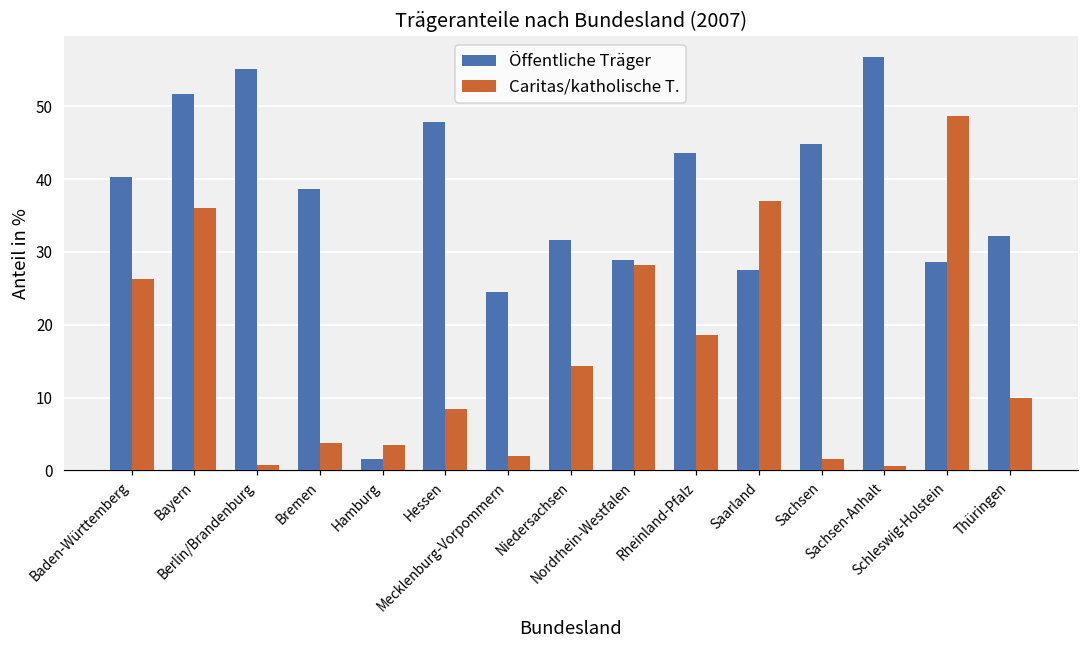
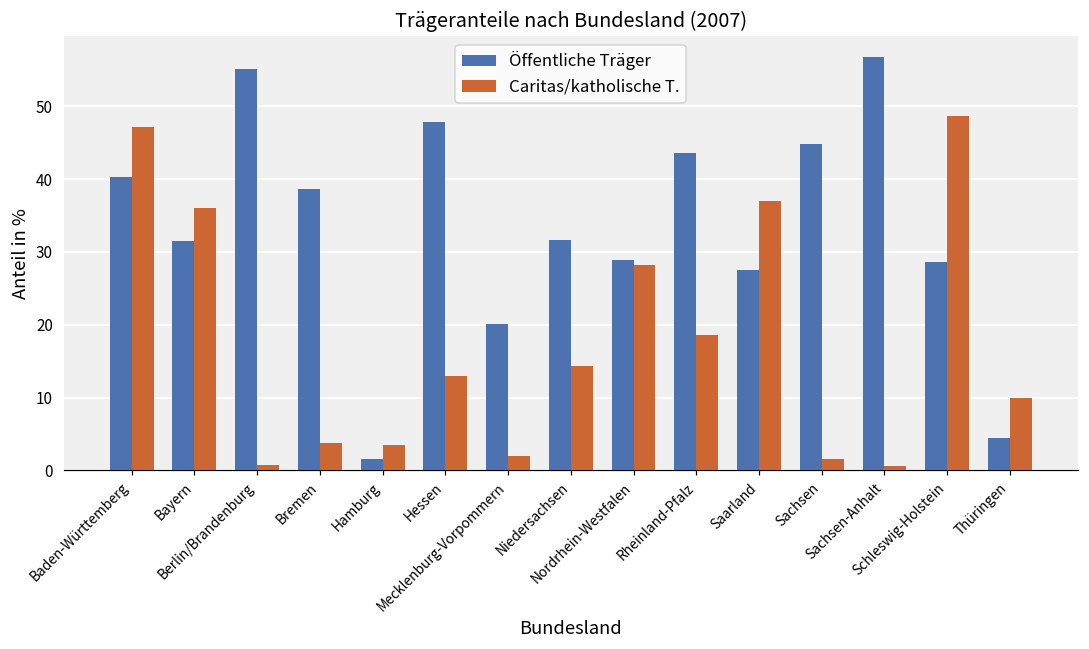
  {
    "Öffentliche Träger": {
      "Baden-Württemberg": 40,
-     "Bayern": 52,
+     "Bayern": 32,
      "Berlin/Brandenburg": 55,
      "Bremen": 39,
      "Hamburg": 2,
      "Hessen": 48,
-     "Mecklenburg-Vorpommern": 25,
+     "Mecklenburg-Vorpommern": 20,
      "Niedersachsen": 32,
      "Nordrhein-Westfalen": 29,
      "Rheinland-Pfalz": 44,
      "Saarland": 27,
      "Sachsen": 45,
      "Sachsen-Anhalt": 57,
      "Schleswig-Holstein": 29,
-     "Thüringen": 32
+     "Thüringen": 4
    },
    "Caritas/katholische T.": {
-     "Baden-Württemberg": 26,
+     "Baden-Württemberg": 47,
      "Bayern": 36,
      "Berlin/Brandenburg": 1,
      "Bremen": 4,
      "Hamburg": 3,
-     "Hessen": 8,
+     "Hessen": 13,
      "Mecklenburg-Vorpommern": 2,
      "Niedersachsen": 14,
      "Nordrhein-Westfalen": 28,
      "Rheinland-Pfalz": 19,
      "Saarland": 37,
      "Sachsen": 2,
      "Sachsen-Anhalt": 1,
      "Schleswig-Holstein": 49,
      "Thüringen": 10
    }
  }
